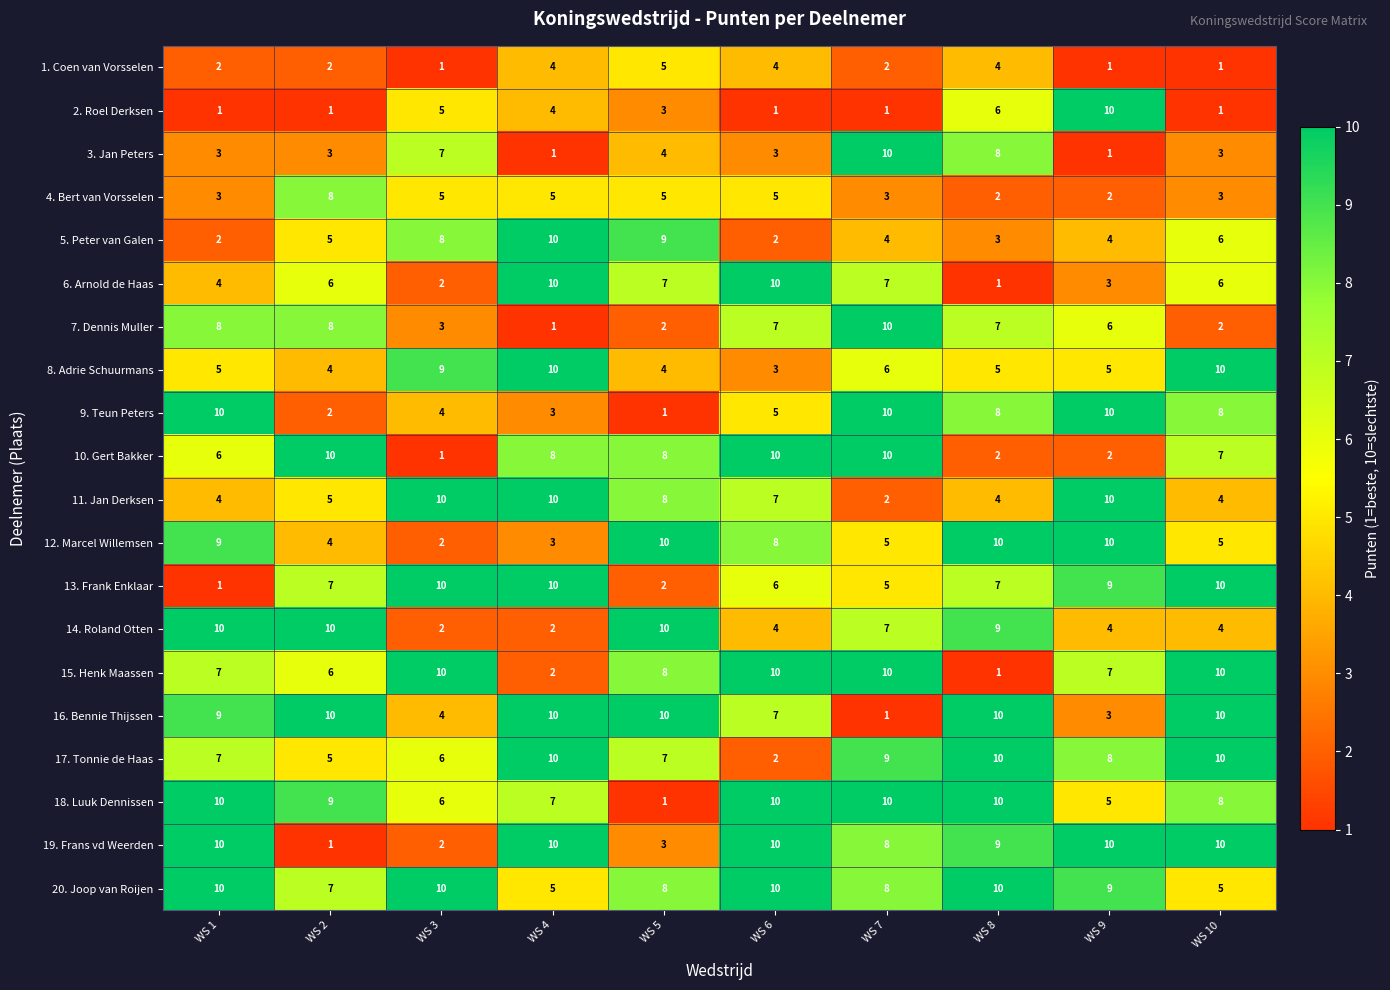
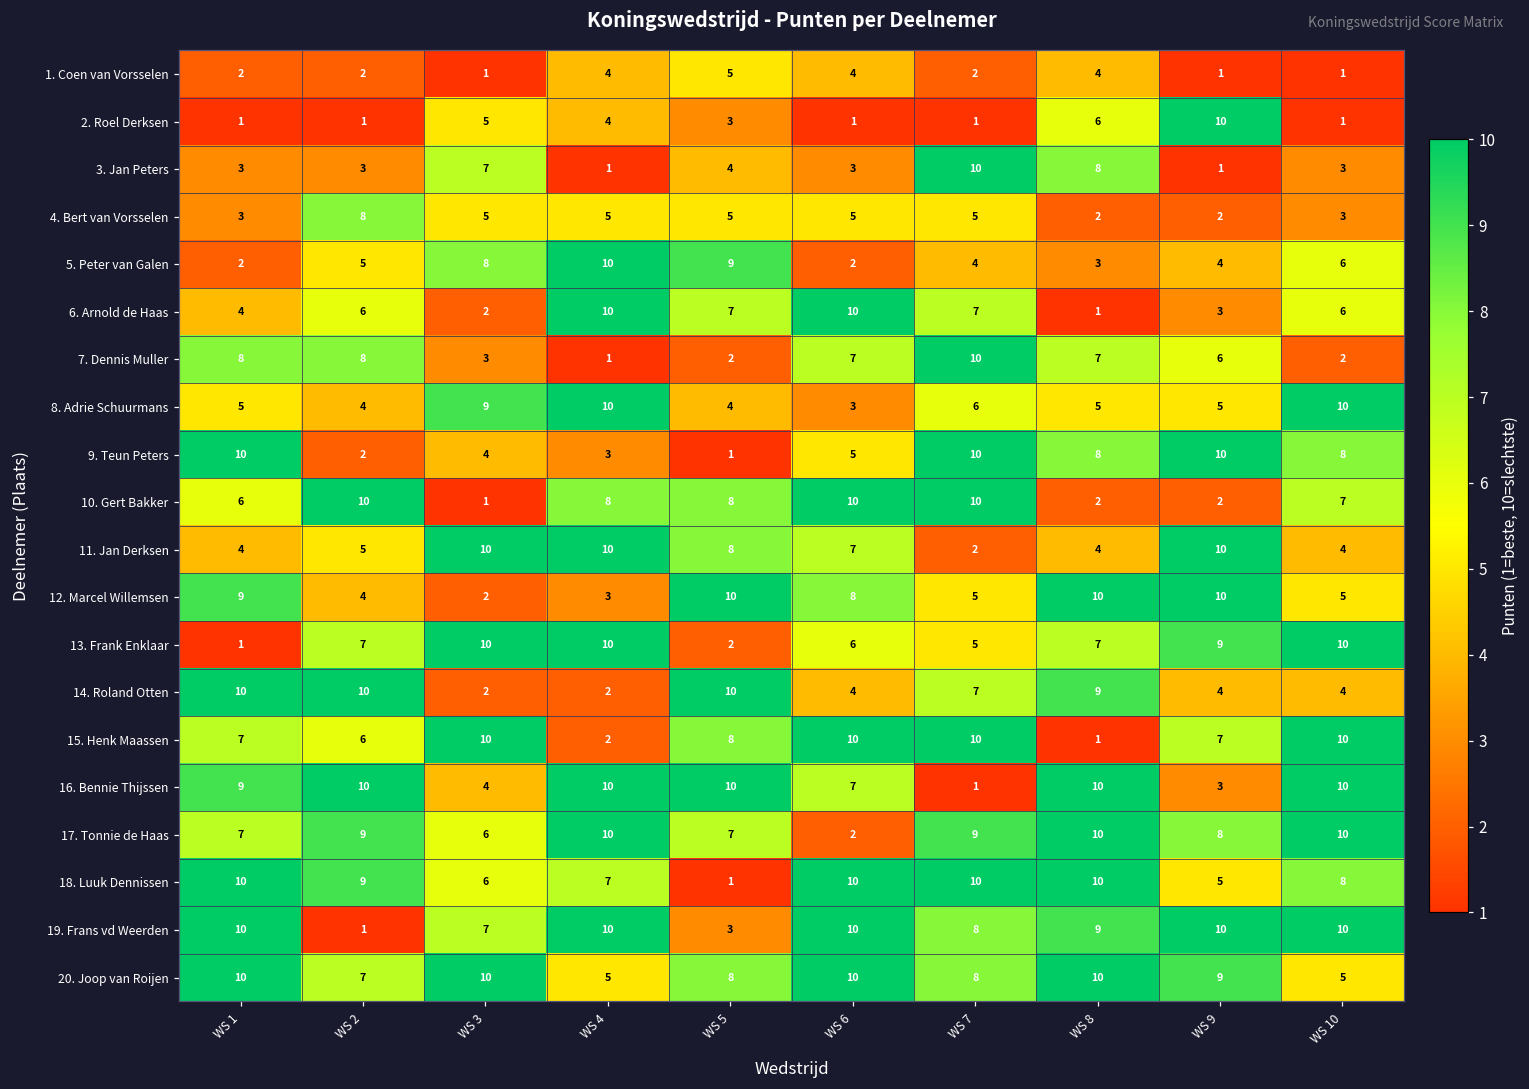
  {
    "1. Coen van Vorsselen": {
      "WS 1": 2,
      "WS 2": 2,
      "WS 3": 1,
      "WS 4": 4,
      "WS 5": 5,
      "WS 6": 4,
      "WS 7": 2,
      "WS 8": 4,
      "WS 9": 1,
      "WS 10": 1
    },
    "2. Roel Derksen": {
      "WS 1": 1,
      "WS 2": 1,
      "WS 3": 5,
      "WS 4": 4,
      "WS 5": 3,
      "WS 6": 1,
      "WS 7": 1,
      "WS 8": 6,
      "WS 9": 10,
      "WS 10": 1
    },
    "3. Jan Peters": {
      "WS 1": 3,
      "WS 2": 3,
      "WS 3": 7,
      "WS 4": 1,
      "WS 5": 4,
      "WS 6": 3,
      "WS 7": 10,
      "WS 8": 8,
      "WS 9": 1,
      "WS 10": 3
    },
    "4. Bert van Vorsselen": {
      "WS 1": 3,
      "WS 2": 8,
      "WS 3": 5,
      "WS 4": 5,
      "WS 5": 5,
      "WS 6": 5,
-     "WS 7": 3,
+     "WS 7": 5,
      "WS 8": 2,
      "WS 9": 2,
      "WS 10": 3
    },
    "5. Peter van Galen": {
      "WS 1": 2,
      "WS 2": 5,
      "WS 3": 8,
      "WS 4": 10,
      "WS 5": 9,
      "WS 6": 2,
      "WS 7": 4,
      "WS 8": 3,
      "WS 9": 4,
      "WS 10": 6
    },
    "6. Arnold de Haas": {
      "WS 1": 4,
      "WS 2": 6,
      "WS 3": 2,
      "WS 4": 10,
      "WS 5": 7,
      "WS 6": 10,
      "WS 7": 7,
      "WS 8": 1,
      "WS 9": 3,
      "WS 10": 6
    },
    "7. Dennis Muller": {
      "WS 1": 8,
      "WS 2": 8,
      "WS 3": 3,
      "WS 4": 1,
      "WS 5": 2,
      "WS 6": 7,
      "WS 7": 10,
      "WS 8": 7,
      "WS 9": 6,
      "WS 10": 2
    },
    "8. Adrie Schuurmans": {
      "WS 1": 5,
      "WS 2": 4,
      "WS 3": 9,
      "WS 4": 10,
      "WS 5": 4,
      "WS 6": 3,
      "WS 7": 6,
      "WS 8": 5,
      "WS 9": 5,
      "WS 10": 10
    },
    "9. Teun Peters": {
      "WS 1": 10,
      "WS 2": 2,
      "WS 3": 4,
      "WS 4": 3,
      "WS 5": 1,
      "WS 6": 5,
      "WS 7": 10,
      "WS 8": 8,
      "WS 9": 10,
      "WS 10": 8
    },
    "10. Gert Bakker": {
      "WS 1": 6,
      "WS 2": 10,
      "WS 3": 1,
      "WS 4": 8,
      "WS 5": 8,
      "WS 6": 10,
      "WS 7": 10,
      "WS 8": 2,
      "WS 9": 2,
      "WS 10": 7
    },
    "11. Jan Derksen": {
      "WS 1": 4,
      "WS 2": 5,
      "WS 3": 10,
      "WS 4": 10,
      "WS 5": 8,
      "WS 6": 7,
      "WS 7": 2,
      "WS 8": 4,
      "WS 9": 10,
      "WS 10": 4
    },
    "12. Marcel Willemsen": {
      "WS 1": 9,
      "WS 2": 4,
      "WS 3": 2,
      "WS 4": 3,
      "WS 5": 10,
      "WS 6": 8,
      "WS 7": 5,
      "WS 8": 10,
      "WS 9": 10,
      "WS 10": 5
    },
    "13. Frank Enklaar": {
      "WS 1": 1,
      "WS 2": 7,
      "WS 3": 10,
      "WS 4": 10,
      "WS 5": 2,
      "WS 6": 6,
      "WS 7": 5,
      "WS 8": 7,
      "WS 9": 9,
      "WS 10": 10
    },
    "14. Roland Otten": {
      "WS 1": 10,
      "WS 2": 10,
      "WS 3": 2,
      "WS 4": 2,
      "WS 5": 10,
      "WS 6": 4,
      "WS 7": 7,
      "WS 8": 9,
      "WS 9": 4,
      "WS 10": 4
    },
    "15. Henk Maassen": {
      "WS 1": 7,
      "WS 2": 6,
      "WS 3": 10,
      "WS 4": 2,
      "WS 5": 8,
      "WS 6": 10,
      "WS 7": 10,
      "WS 8": 1,
      "WS 9": 7,
      "WS 10": 10
    },
    "16. Bennie Thijssen": {
      "WS 1": 9,
      "WS 2": 10,
      "WS 3": 4,
      "WS 4": 10,
      "WS 5": 10,
      "WS 6": 7,
      "WS 7": 1,
      "WS 8": 10,
      "WS 9": 3,
      "WS 10": 10
    },
    "17. Tonnie de Haas": {
      "WS 1": 7,
-     "WS 2": 5,
+     "WS 2": 9,
      "WS 3": 6,
      "WS 4": 10,
      "WS 5": 7,
      "WS 6": 2,
      "WS 7": 9,
      "WS 8": 10,
      "WS 9": 8,
      "WS 10": 10
    },
    "18. Luuk Dennissen": {
      "WS 1": 10,
      "WS 2": 9,
      "WS 3": 6,
      "WS 4": 7,
      "WS 5": 1,
      "WS 6": 10,
      "WS 7": 10,
      "WS 8": 10,
      "WS 9": 5,
      "WS 10": 8
    },
    "19. Frans vd Weerden": {
      "WS 1": 10,
      "WS 2": 1,
-     "WS 3": 2,
+     "WS 3": 7,
      "WS 4": 10,
      "WS 5": 3,
      "WS 6": 10,
      "WS 7": 8,
      "WS 8": 9,
      "WS 9": 10,
      "WS 10": 10
    },
    "20. Joop van Roijen": {
      "WS 1": 10,
      "WS 2": 7,
      "WS 3": 10,
      "WS 4": 5,
      "WS 5": 8,
      "WS 6": 10,
      "WS 7": 8,
      "WS 8": 10,
      "WS 9": 9,
      "WS 10": 5
    }
  }
